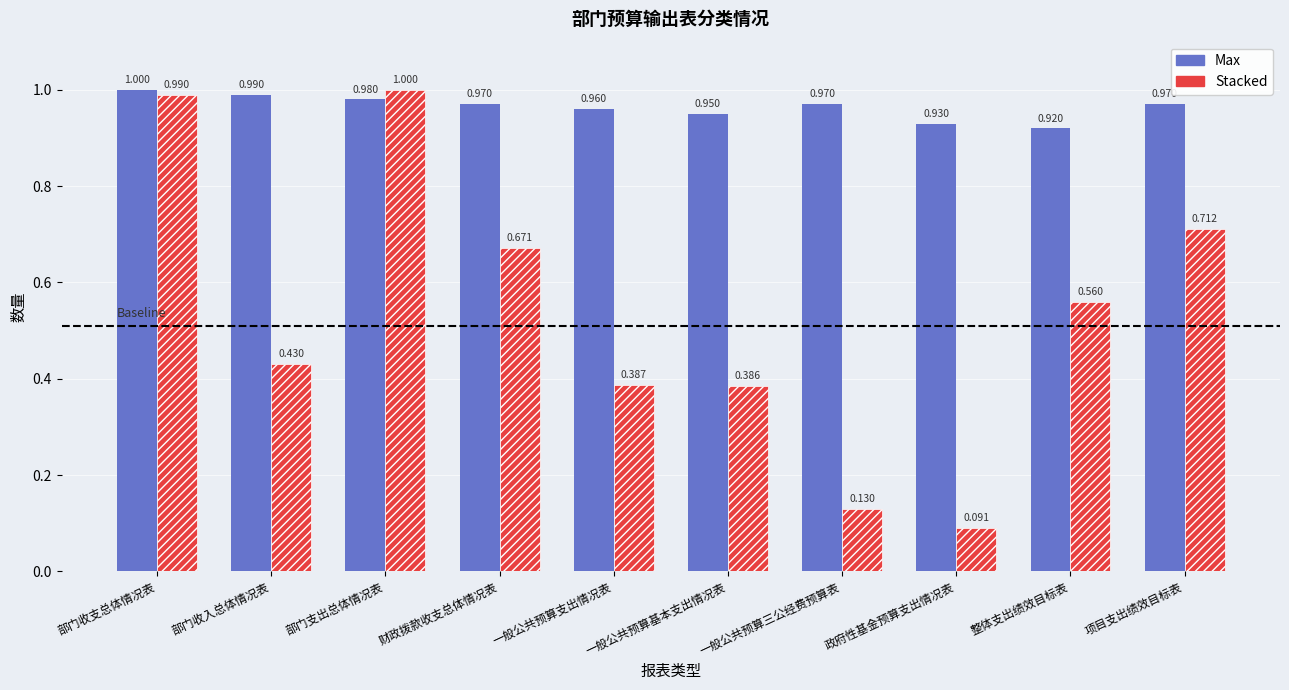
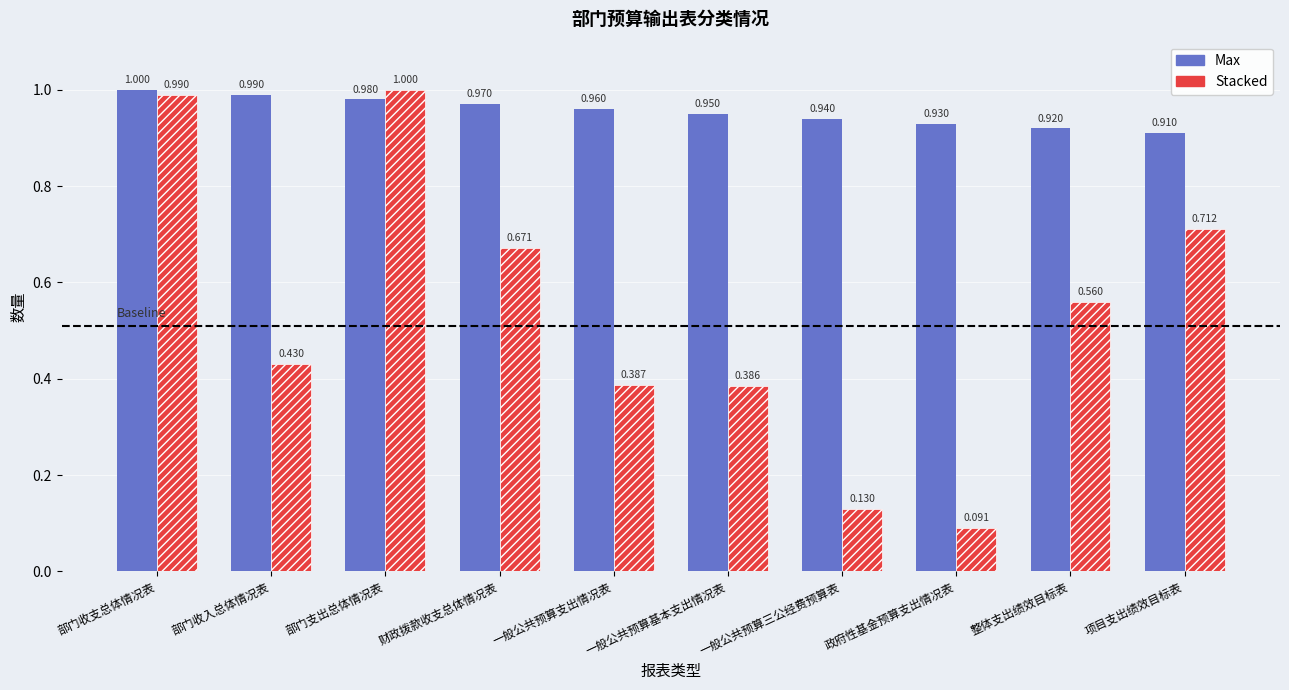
  {
    "Max": {
      "部门收支总体情况表": 1.000,
      "部门收入总体情况表": 0.990,
      "部门支出总体情况表": 0.980,
      "财政拨款收支总体情况表": 0.970,
      "一般公共预算支出情况表": 0.960,
      "一般公共预算基本支出情况表": 0.950,
-     "一般公共预算三公经费预算表": 0.970,
+     "一般公共预算三公经费预算表": 0.940,
      "政府性基金预算支出情况表": 0.930,
      "整体支出绩效目标表": 0.920,
-     "项目支出绩效目标表": 0.97
+     "项目支出绩效目标表": 0.91
    },
    "Stacked": {
      "部门收支总体情况表": 0.990,
      "部门收入总体情况表": 0.430,
      "部门支出总体情况表": 1.000,
      "财政拨款收支总体情况表": 0.671,
      "一般公共预算支出情况表": 0.387,
      "一般公共预算基本支出情况表": 0.386,
      "一般公共预算三公经费预算表": 0.130,
      "政府性基金预算支出情况表": 0.091,
      "整体支出绩效目标表": 0.560,
      "项目支出绩效目标表": 0.712
    }
  }
